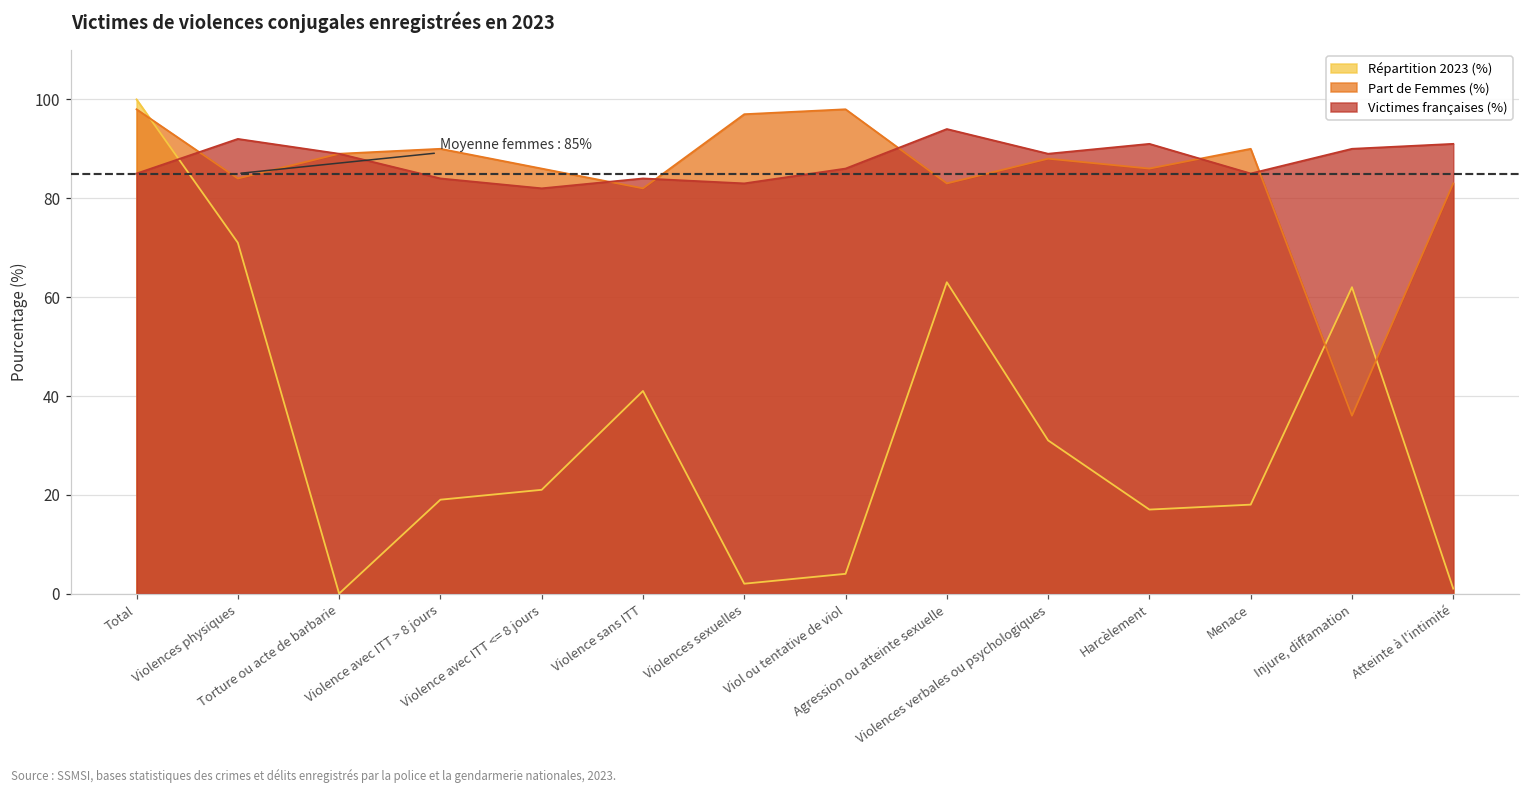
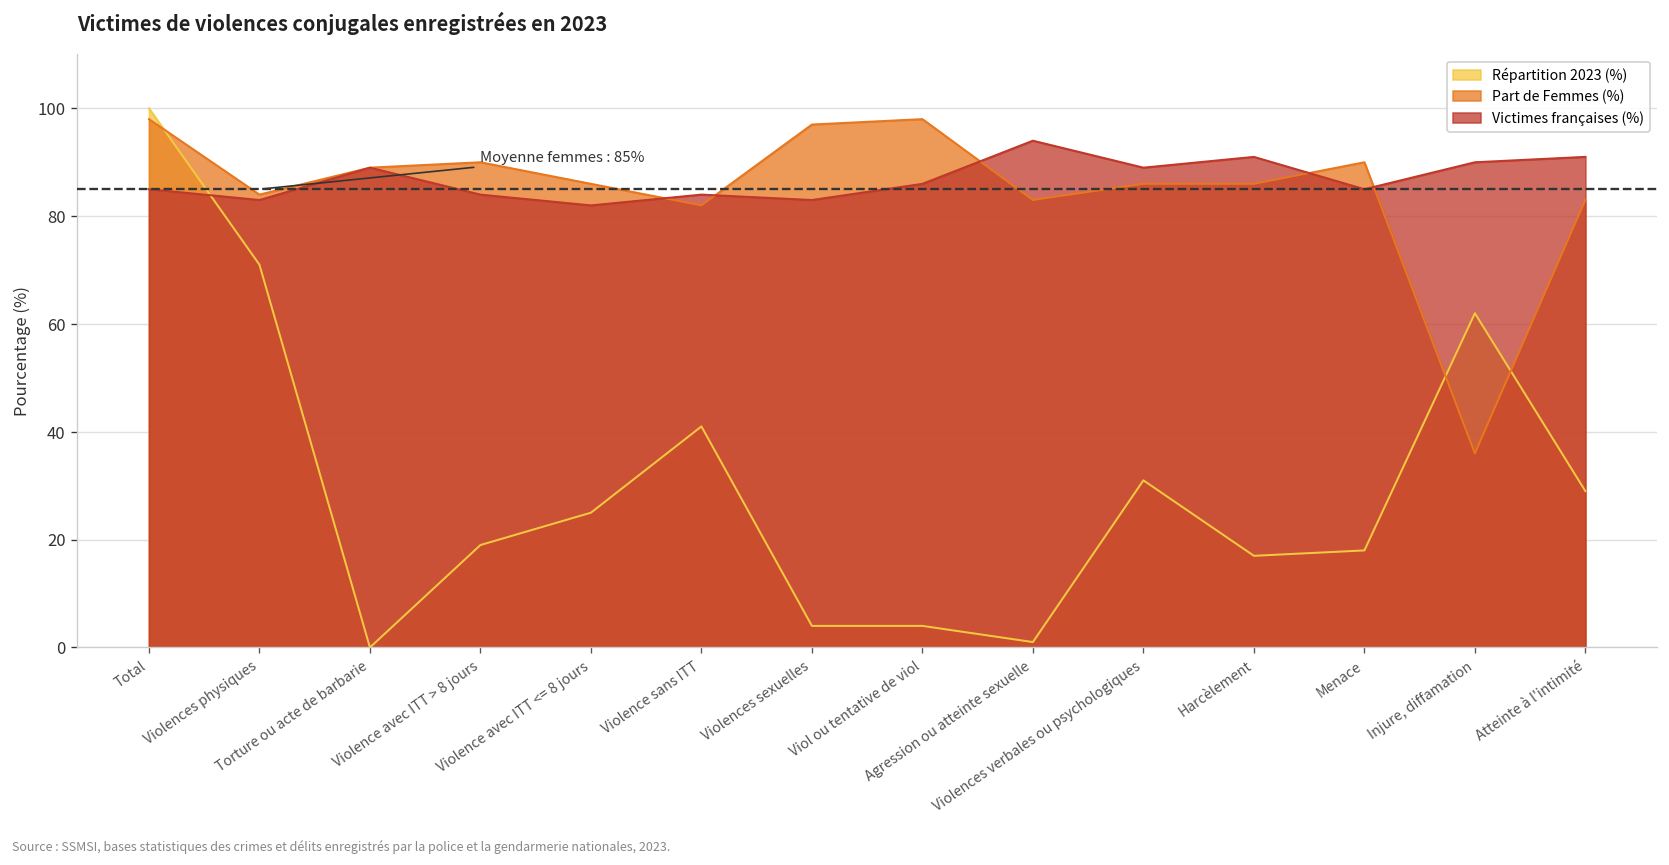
  {
    "Répartition 2023 (%)": {
      "Total": 100,
      "Violences physiques": 71,
      "Torture ou acte de barbarie": 0,
      "Violence avec ITT > 8 jours": 19,
-     "Violence avec ITT <= 8 jours": 21,
+     "Violence avec ITT <= 8 jours": 25,
      "Violence sans ITT": 41,
-     "Violences sexuelles": 2,
+     "Violences sexuelles": 4,
      "Viol ou tentative de viol": 4,
-     "Agression ou atteinte sexuelle": 63,
+     "Agression ou atteinte sexuelle": 1,
      "Violences verbales ou psychologiques": 31,
      "Harcèlement": 17,
      "Menace": 18,
      "Injure, diffamation": 62,
-     "Atteinte à l'intimité": 1
+     "Atteinte à l'intimité": 29
    },
    "Part de Femmes (%)": {
      "Total": 98,
      "Violences physiques": 84,
      "Violence sans ITT": 82,
      "Violences sexuelles": 97,
      "Viol ou tentative de viol": 98,
      "Agression ou atteinte sexuelle": 83,
-     "Violences verbales ou psychologiques": 88,
+     "Violences verbales ou psychologiques": 86,
      "Harcèlement": 86,
      "Menace": 90,
      "Injure, diffamation": 36,
      "Atteinte à l'intimité": 83
    },
    "Victimes françaises (%)": {
      "Total": 85,
-     "Violences physiques": 92,
+     "Violences physiques": 83,
      "Violence avec ITT > 8 jours": 84,
      "Violence avec ITT <= 8 jours": 82,
      "Violence sans ITT": 84,
      "Violences sexuelles": 83,
      "Viol ou tentative de viol": 86,
      "Agression ou atteinte sexuelle": 94,
      "Violences verbales ou psychologiques": 89,
      "Harcèlement": 91,
      "Menace": 85,
      "Injure, diffamation": 90,
      "Atteinte à l'intimité": 91
    }
  }
